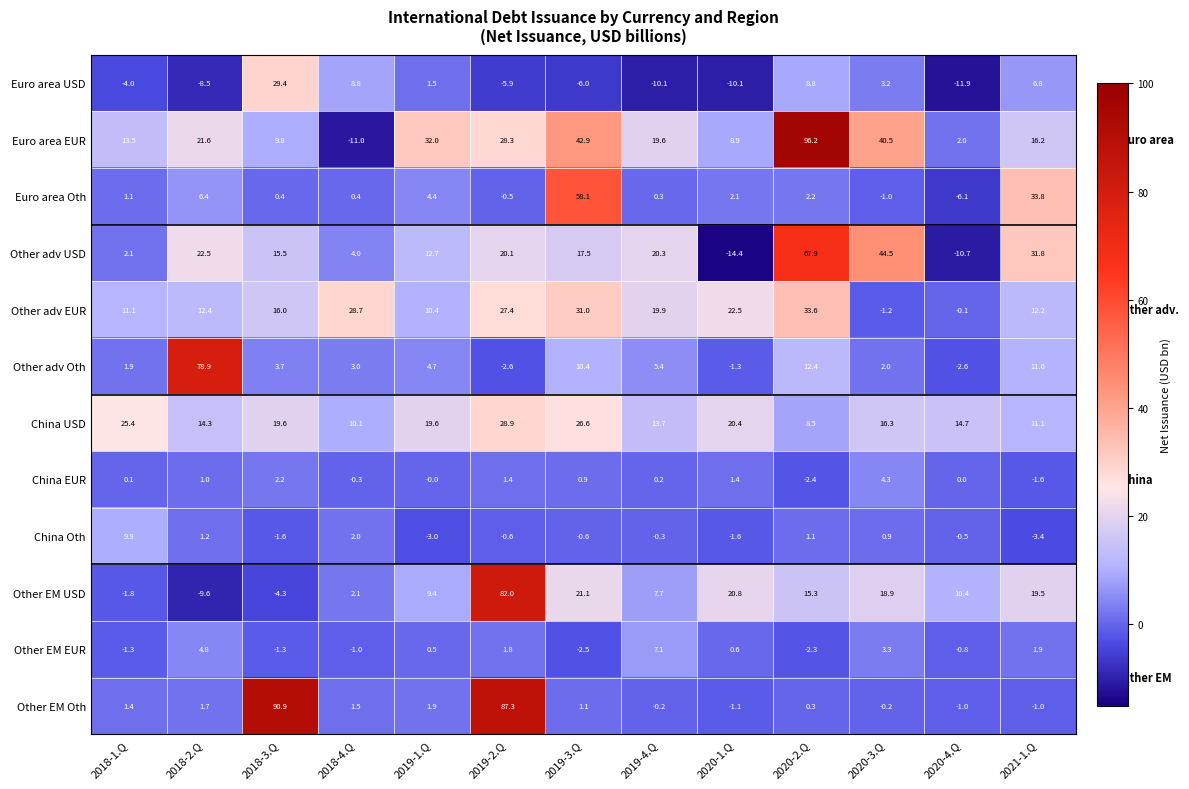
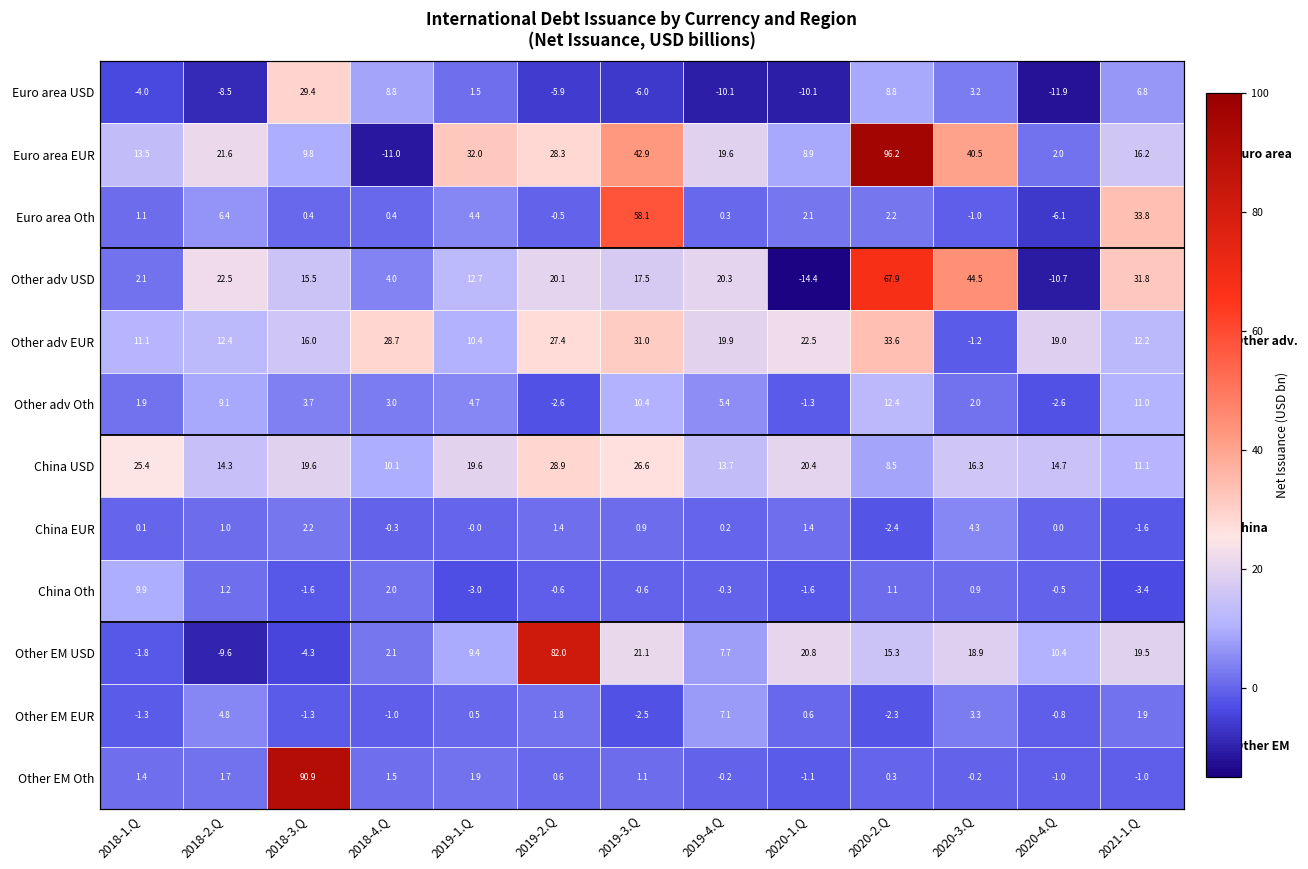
  {
    "Euro area USD": {
      "2018-1.Q": -4.0,
      "2018-2.Q": -8.5,
      "2018-3.Q": 29.4,
      "2018-4.Q": 8.8,
      "2019-1.Q": 1.5,
      "2019-2.Q": -5.9,
      "2019-3.Q": -6.0,
      "2019-4.Q": -10.1,
      "2020-1.Q": -10.1,
      "2020-2.Q": 8.8,
      "2020-3.Q": 3.2,
      "2020-4.Q": -11.9,
      "2021-1.Q": 6.8
    },
    "Euro area EUR": {
      "2018-1.Q": 13.5,
      "2018-2.Q": 21.6,
      "2018-3.Q": 9.8,
      "2018-4.Q": -11.0,
      "2019-1.Q": 32.0,
      "2019-2.Q": 28.3,
      "2019-3.Q": 42.9,
      "2019-4.Q": 19.6,
      "2020-1.Q": 8.9,
      "2020-2.Q": 96.2,
      "2020-3.Q": 40.5,
      "2020-4.Q": 2.0,
      "2021-1.Q": 16.2
    },
    "Euro area Oth": {
      "2018-1.Q": 1.1,
      "2018-2.Q": 6.4,
      "2018-3.Q": 0.4,
      "2018-4.Q": 0.4,
      "2019-1.Q": 4.4,
      "2019-2.Q": -0.5,
      "2019-3.Q": 58.1,
      "2019-4.Q": 0.3,
      "2020-1.Q": 2.1,
      "2020-2.Q": 2.2,
      "2020-3.Q": -1.0,
      "2020-4.Q": -6.1,
      "2021-1.Q": 33.8
    },
    "Other adv USD": {
      "2018-1.Q": 2.1,
      "2018-2.Q": 22.5,
      "2018-3.Q": 15.5,
      "2018-4.Q": 4.0,
      "2019-1.Q": 12.7,
      "2019-2.Q": 20.1,
      "2019-3.Q": 17.5,
      "2019-4.Q": 20.3,
      "2020-1.Q": -14.4,
      "2020-2.Q": 67.9,
      "2020-3.Q": 44.5,
      "2020-4.Q": -10.7,
      "2021-1.Q": 31.8
    },
    "Other adv EUR": {
      "2018-1.Q": 11.1,
      "2018-2.Q": 12.4,
      "2018-3.Q": 16.0,
      "2018-4.Q": 28.7,
      "2019-1.Q": 10.4,
      "2019-2.Q": 27.4,
      "2019-3.Q": 31.0,
      "2019-4.Q": 19.9,
      "2020-1.Q": 22.5,
      "2020-2.Q": 33.6,
      "2020-3.Q": -1.2,
-     "2020-4.Q": -0.1,
+     "2020-4.Q": 19.0,
      "2021-1.Q": 12.2
    },
    "Other adv Oth": {
      "2018-1.Q": 1.9,
-     "2018-2.Q": 78.9,
+     "2018-2.Q": 9.1,
      "2018-3.Q": 3.7,
      "2018-4.Q": 3.0,
      "2019-1.Q": 4.7,
      "2019-2.Q": -2.6,
      "2019-3.Q": 10.4,
      "2019-4.Q": 5.4,
      "2020-1.Q": -1.3,
      "2020-2.Q": 12.4,
      "2020-3.Q": 2.0,
      "2020-4.Q": -2.6,
      "2021-1.Q": 11.0
    },
    "China USD": {
      "2018-1.Q": 25.4,
      "2018-2.Q": 14.3,
      "2018-3.Q": 19.6,
      "2018-4.Q": 10.1,
      "2019-1.Q": 19.6,
      "2019-2.Q": 28.9,
      "2019-3.Q": 26.6,
      "2019-4.Q": 13.7,
      "2020-1.Q": 20.4,
      "2020-2.Q": 8.5,
      "2020-3.Q": 16.3,
      "2020-4.Q": 14.7,
      "2021-1.Q": 11.1
    },
    "China EUR": {
      "2018-1.Q": 0.1,
      "2018-2.Q": 1.0,
      "2018-3.Q": 2.2,
      "2018-4.Q": -0.3,
      "2019-1.Q": -0.0,
      "2019-2.Q": 1.4,
      "2019-3.Q": 0.9,
      "2019-4.Q": 0.2,
      "2020-1.Q": 1.4,
      "2020-2.Q": -2.4,
      "2020-3.Q": 4.3,
      "2020-4.Q": 0.0,
      "2021-1.Q": -1.6
    },
    "China Oth": {
      "2018-1.Q": 9.9,
      "2018-2.Q": 1.2,
      "2018-3.Q": -1.6,
      "2018-4.Q": 2.0,
      "2019-1.Q": -3.0,
      "2019-2.Q": -0.6,
      "2019-3.Q": -0.6,
      "2019-4.Q": -0.3,
      "2020-1.Q": -1.6,
      "2020-2.Q": 1.1,
      "2020-3.Q": 0.9,
      "2020-4.Q": -0.5,
      "2021-1.Q": -3.4
    },
    "Other EM USD": {
      "2018-1.Q": -1.8,
      "2018-2.Q": -9.6,
      "2018-3.Q": -4.3,
      "2018-4.Q": 2.1,
      "2019-1.Q": 9.4,
      "2019-2.Q": 82.0,
      "2019-3.Q": 21.1,
      "2019-4.Q": 7.7,
      "2020-1.Q": 20.8,
      "2020-2.Q": 15.3,
      "2020-3.Q": 18.9,
      "2020-4.Q": 10.4,
      "2021-1.Q": 19.5
    },
    "Other EM EUR": {
      "2018-1.Q": -1.3,
      "2018-2.Q": 4.8,
      "2018-3.Q": -1.3,
      "2018-4.Q": -1.0,
      "2019-1.Q": 0.5,
      "2019-2.Q": 1.8,
      "2019-3.Q": -2.5,
      "2019-4.Q": 7.1,
      "2020-1.Q": 0.6,
      "2020-2.Q": -2.3,
      "2020-3.Q": 3.3,
      "2020-4.Q": -0.8,
      "2021-1.Q": 1.9
    },
    "Other EM Oth": {
      "2018-1.Q": 1.4,
      "2018-2.Q": 1.7,
      "2018-3.Q": 90.9,
      "2018-4.Q": 1.5,
      "2019-1.Q": 1.9,
-     "2019-2.Q": 87.3,
+     "2019-2.Q": 0.6,
      "2019-3.Q": 1.1,
      "2019-4.Q": -0.2,
      "2020-1.Q": -1.1,
      "2020-2.Q": 0.3,
      "2020-3.Q": -0.2,
      "2020-4.Q": -1.0,
      "2021-1.Q": -1.0
    }
  }
